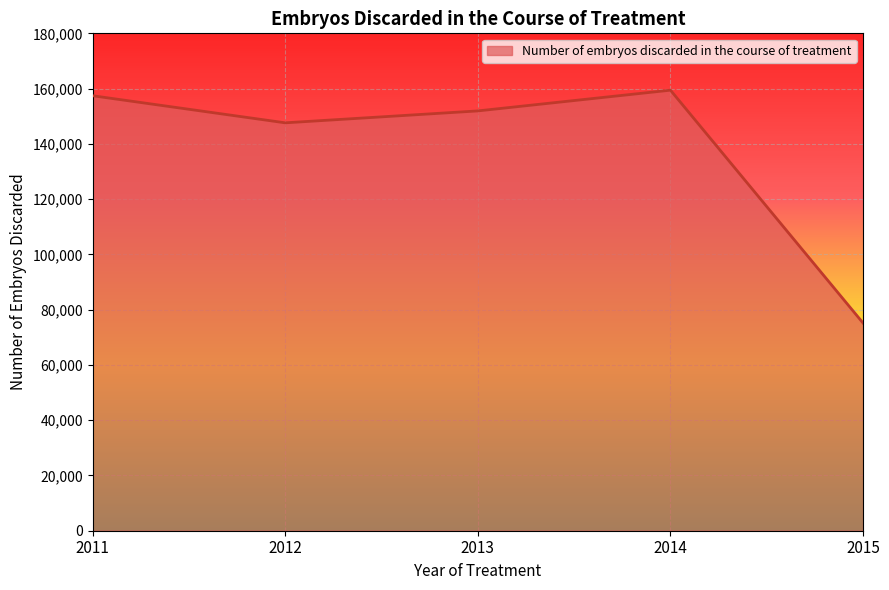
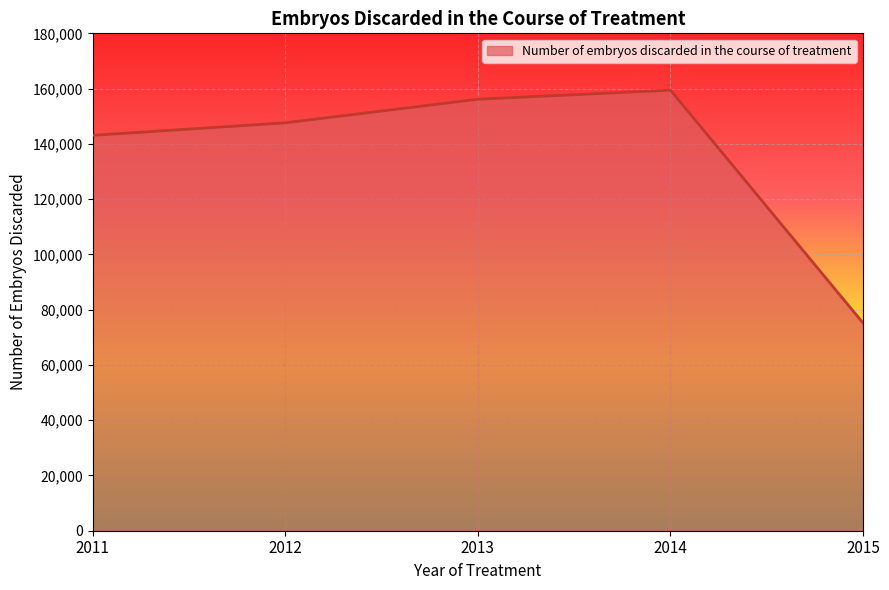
  {
-   "2011": "157,000",
+   "2011": "143,000",
    "2012": "148,000",
-   "2013": "152,000",
+   "2013": "156,000",
    "2014": "159,000",
    "2015": "75,000"
  }
